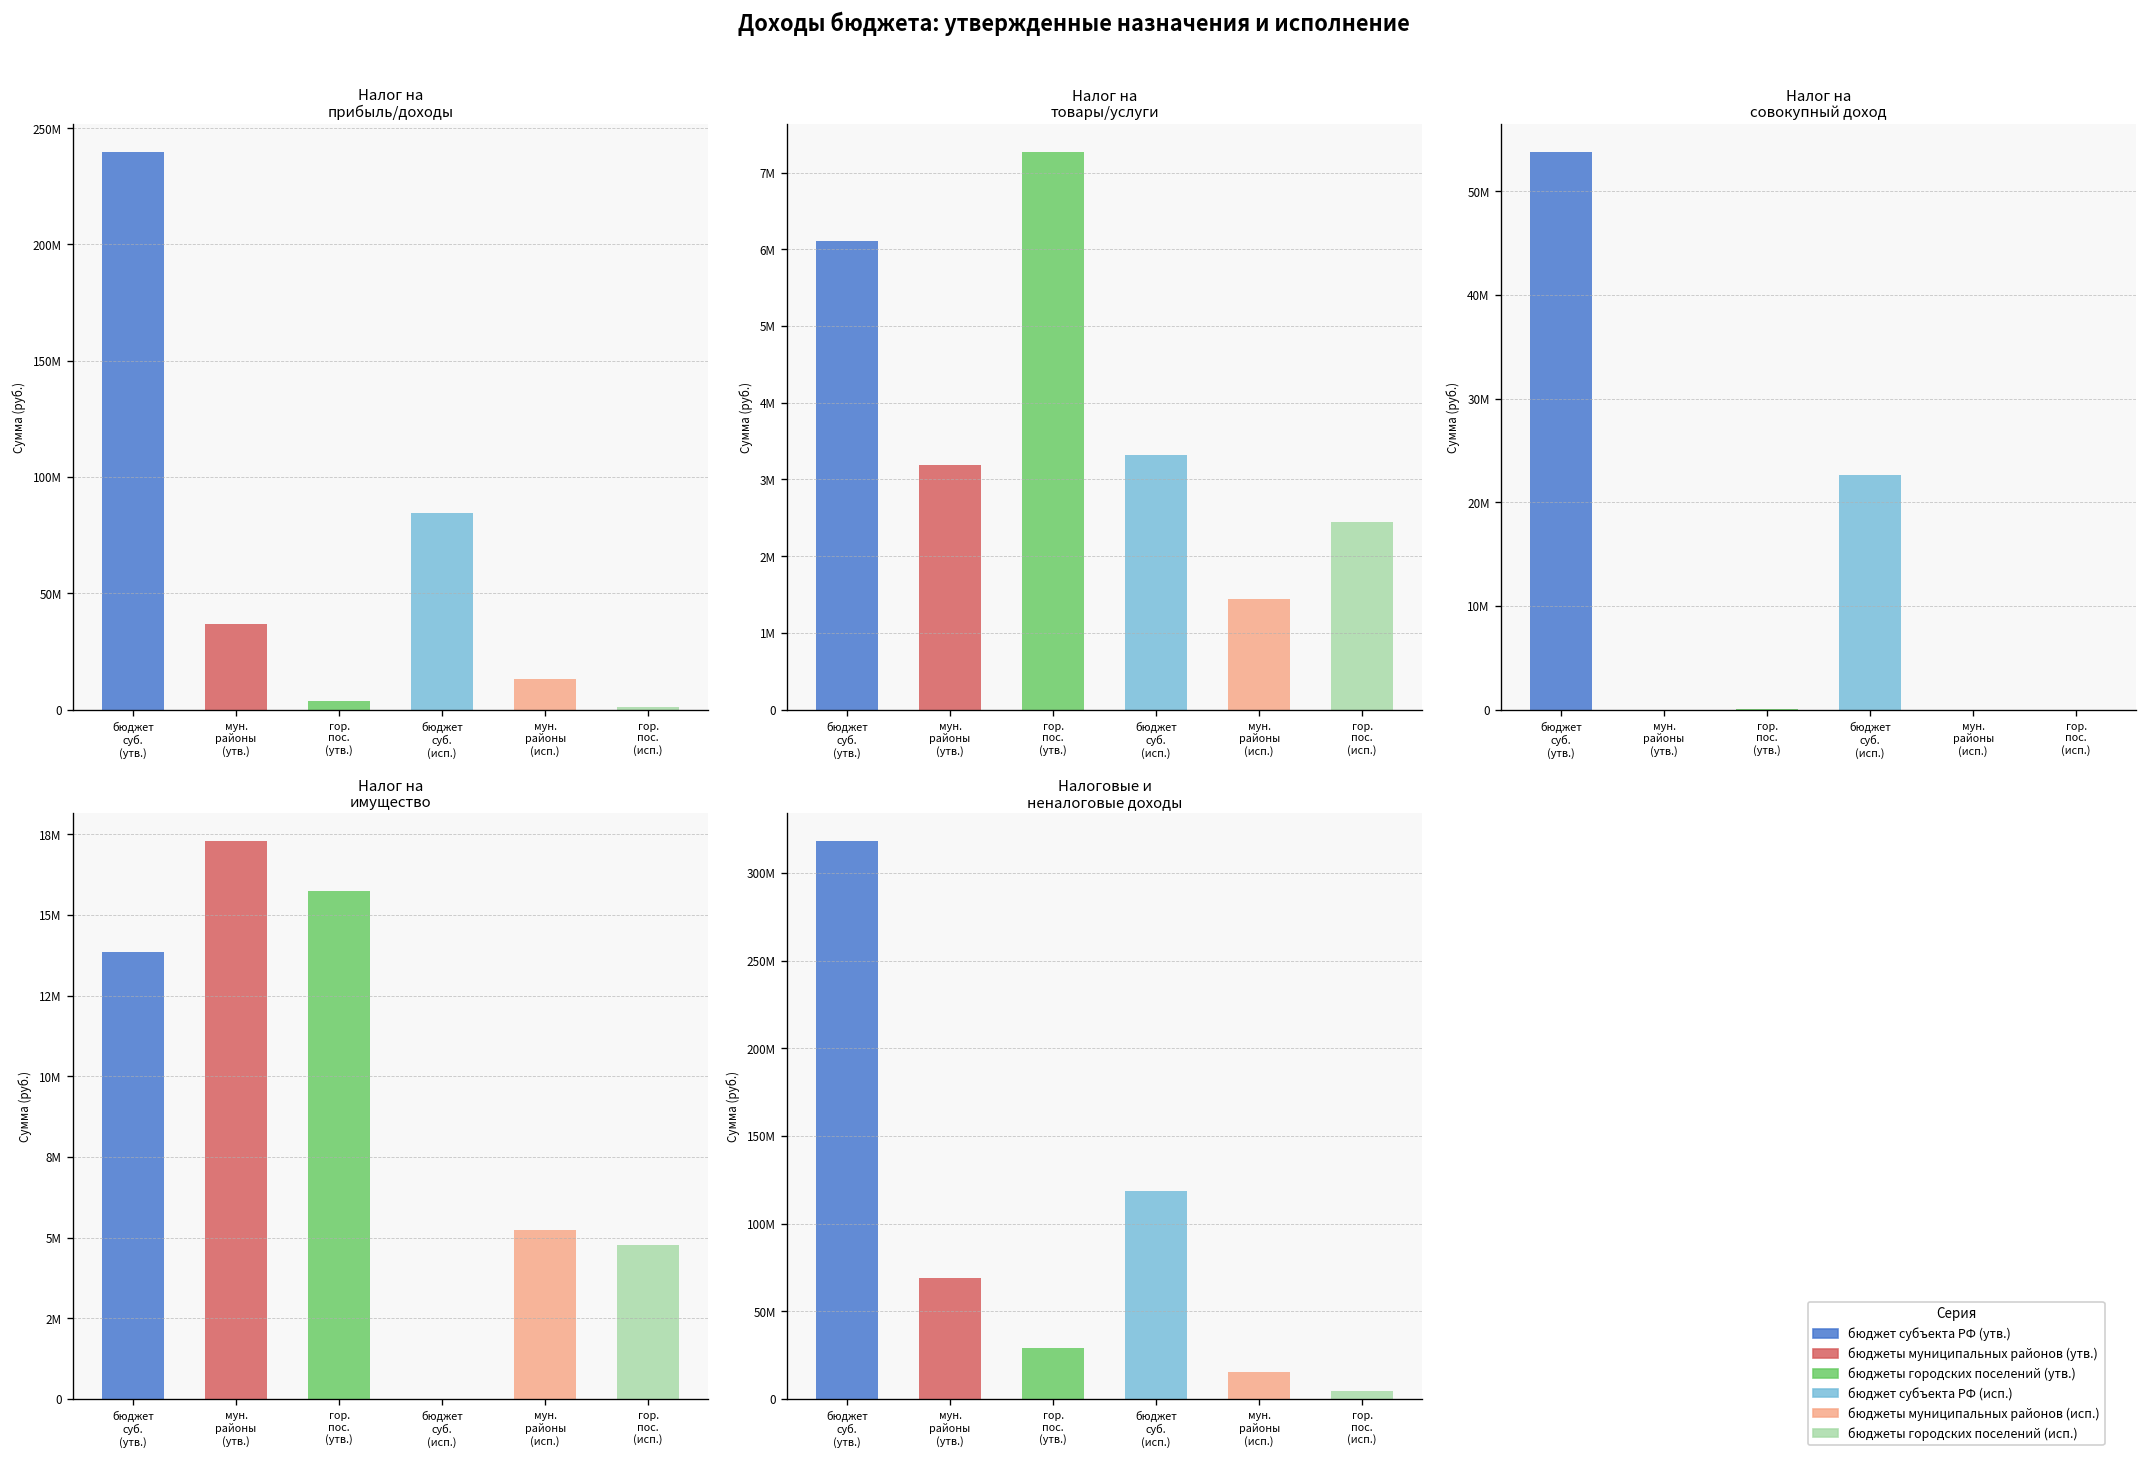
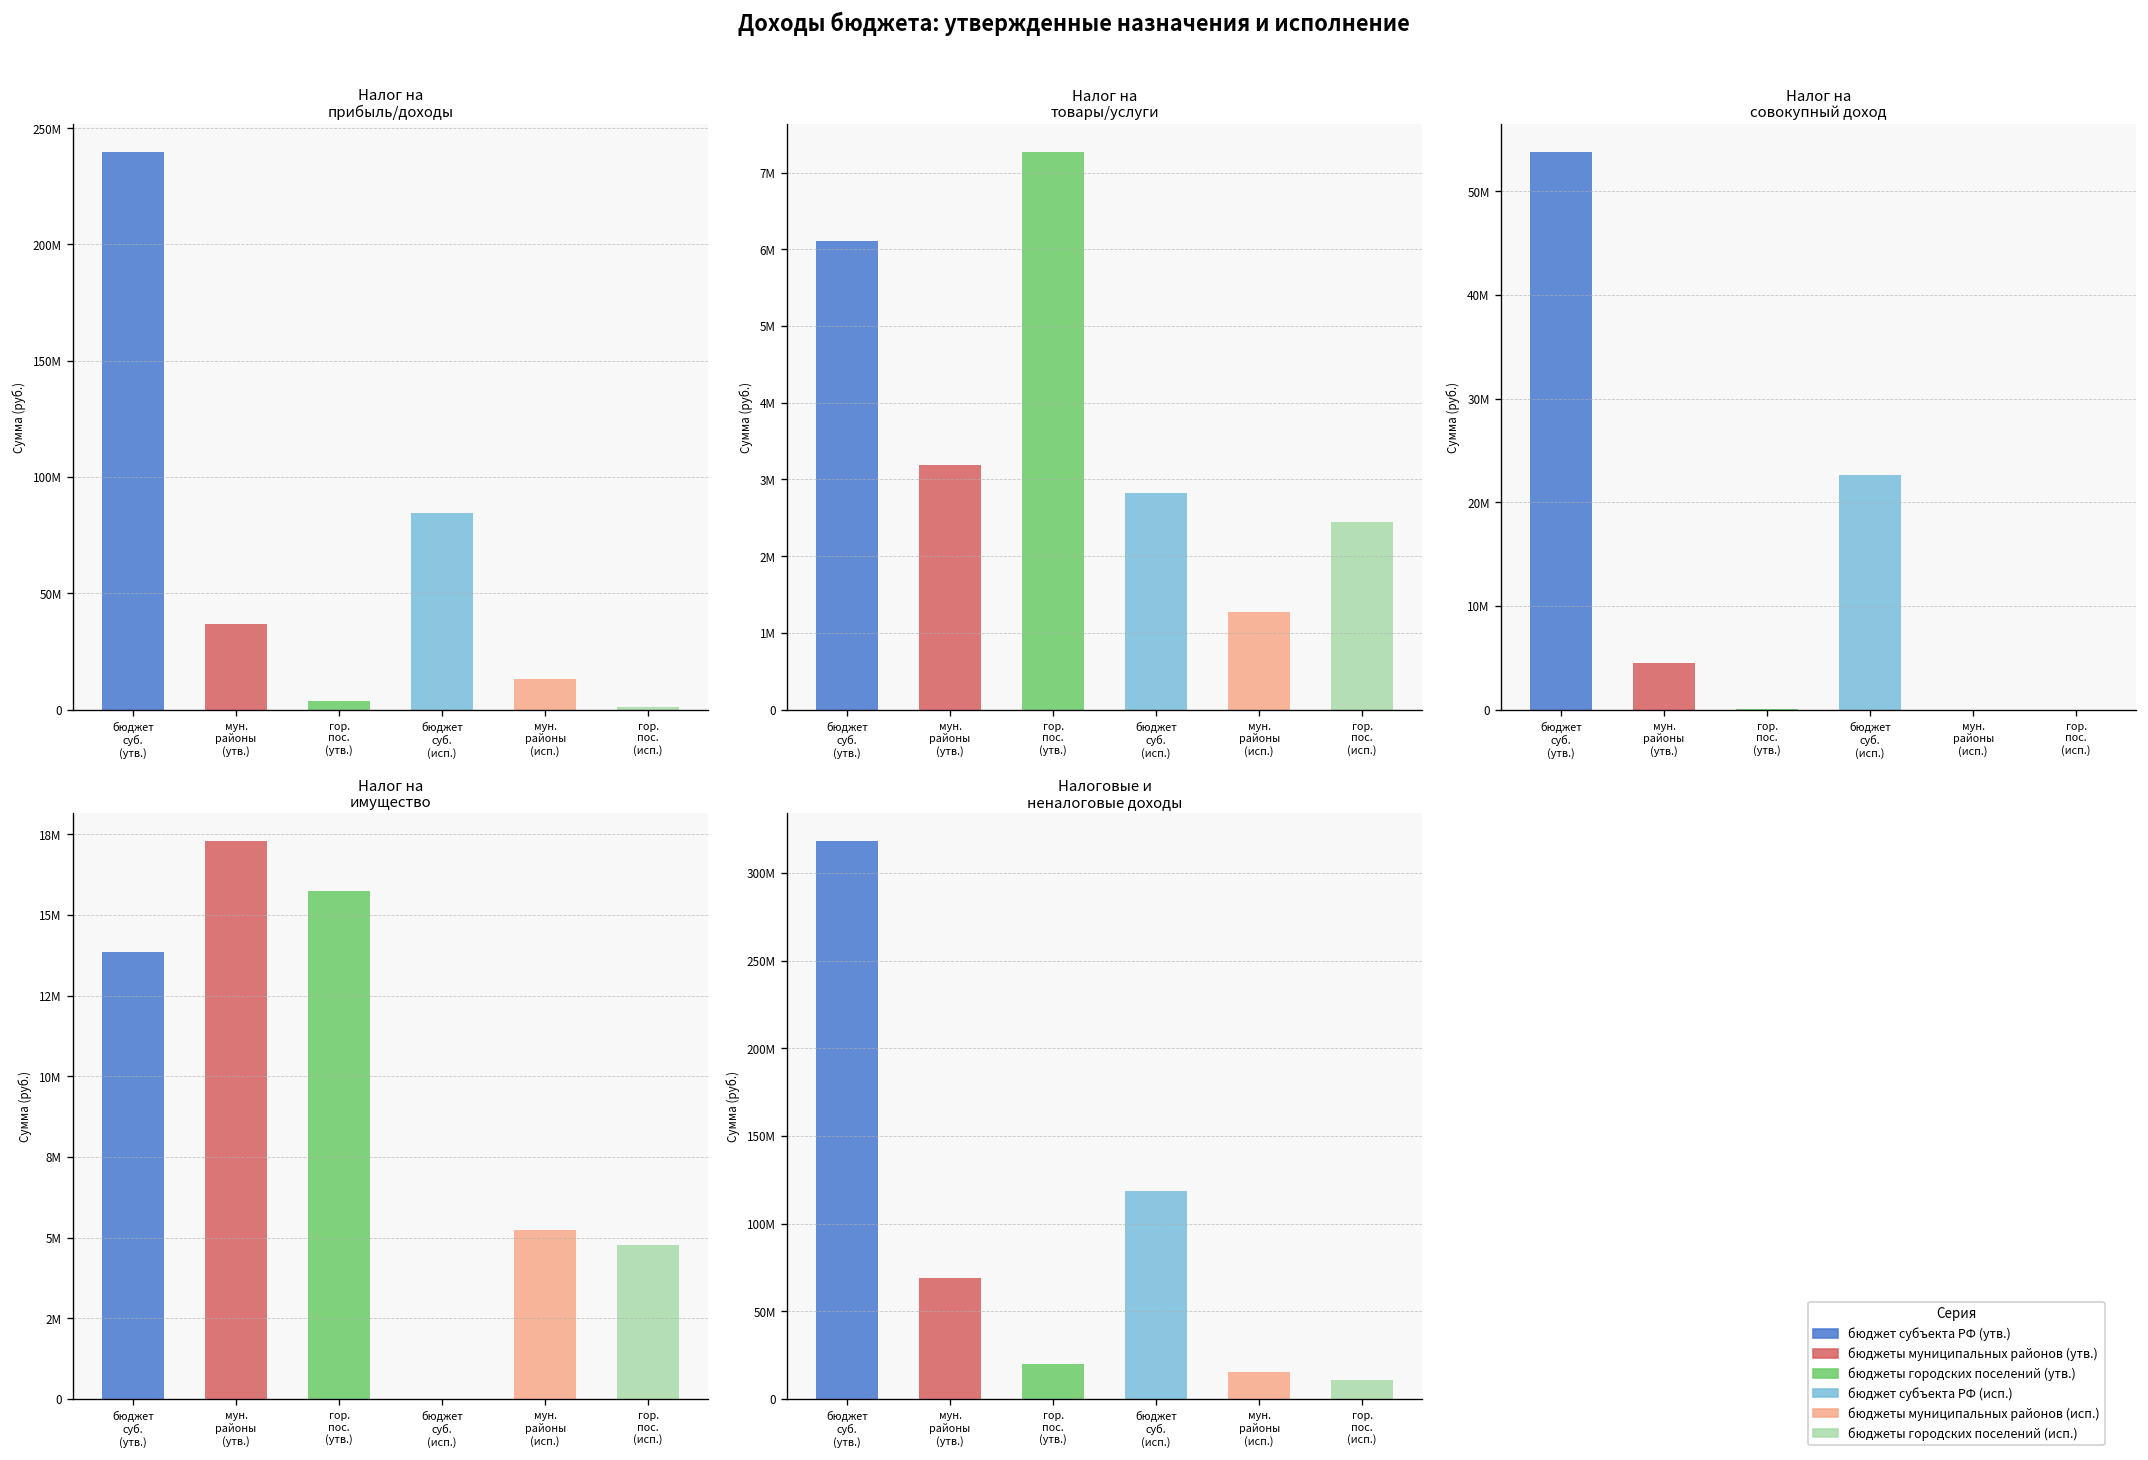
  {
    "Налог на прибыль/доходы": {
      "бюджет суб. (утв.)": 240000000,
      "мун. районы (утв.)": 37000000,
      "гор. пос. (утв.)": 4000000,
      "бюджет суб. (исп.)": 84000000,
      "мун. районы (исп.)": 13000000
    },
    "Налог на товары/услуги": {
      "бюджет суб. (утв.)": 6100000,
      "мун. районы (утв.)": 3200000,
      "гор. пос. (утв.)": 7300000,
-     "бюджет суб. (исп.)": 3300000,
-     "мун. районы (исп.)": 1400000,
+     "бюджет суб. (исп.)": 2800000,
+     "мун. районы (исп.)": 1300000,
      "гор. пос. (исп.)": 2400000
    },
    "Налог на совокупный доход": {
      "бюджет суб. (утв.)": 54000000,
-     "мун. районы (утв.)": 0,
+     "мун. районы (утв.)": 4000000,
      "бюджет суб. (исп.)": 23000000,
      "мун. районы (исп.)": 0
    },
    "Налоговые и неналоговые доходы": {
      "бюджет суб. (утв.)": 318000000,
      "мун. районы (утв.)": 69000000,
-     "гор. пос. (утв.)": 29000000,
+     "гор. пос. (утв.)": 20000000,
      "бюджет суб. (исп.)": 119000000,
      "мун. районы (исп.)": 15000000,
-     "гор. пос. (исп.)": 4000000
+     "гор. пос. (исп.)": 11000000
    }
  }
